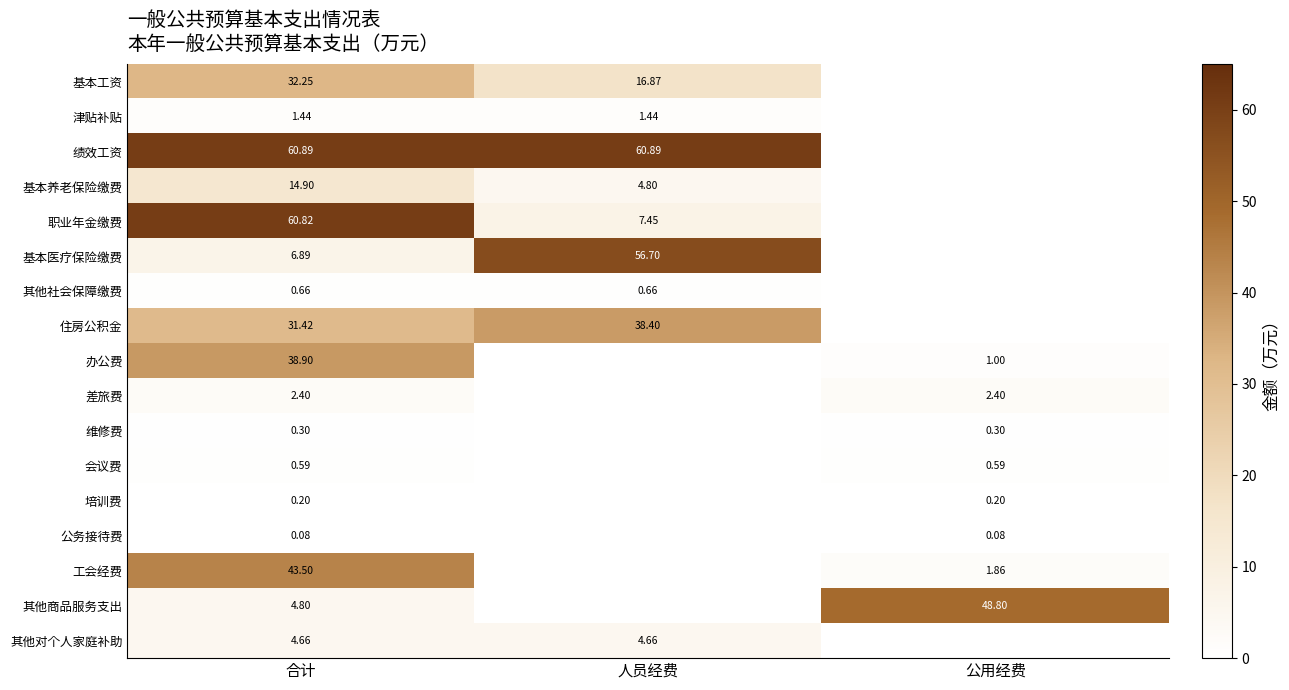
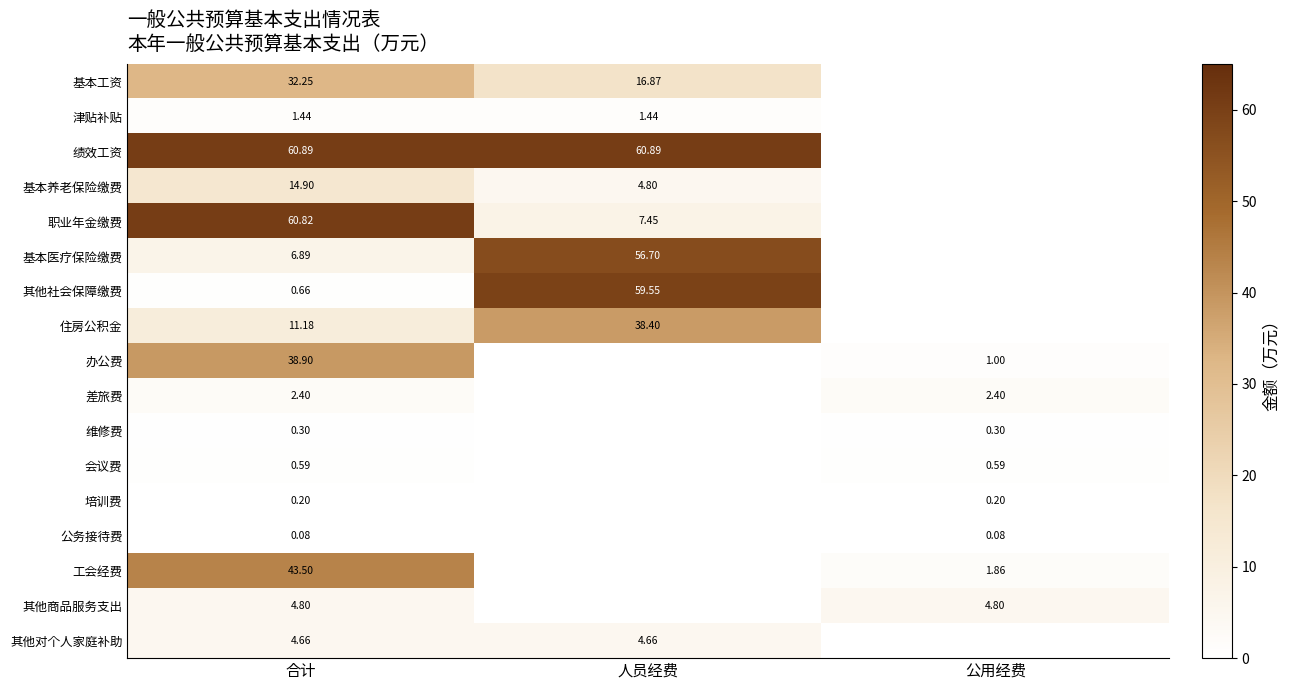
  {
    "基本工资": {
      "合计": 32.25,
      "人员经费": 16.87
    },
    "津贴补贴": {
      "合计": 1.44,
      "人员经费": 1.44
    },
    "绩效工资": {
      "合计": 60.89,
      "人员经费": 60.89
    },
    "基本养老保险缴费": {
      "合计": 14.90,
      "人员经费": 4.80
    },
    "职业年金缴费": {
      "合计": 60.82,
      "人员经费": 7.45
    },
    "基本医疗保险缴费": {
      "合计": 6.89,
      "人员经费": 56.70
    },
    "其他社会保障缴费": {
      "合计": 0.66,
-     "人员经费": 0.66
+     "人员经费": 59.55
    },
    "住房公积金": {
-     "合计": 31.42,
+     "合计": 11.18,
      "人员经费": 38.40
    },
    "办公费": {
      "合计": 38.90,
      "公用经费": 1.00
    },
    "差旅费": {
      "合计": 2.40,
      "公用经费": 2.40
    },
    "维修费": {
      "合计": 0.30,
      "公用经费": 0.30
    },
    "会议费": {
      "合计": 0.59,
      "公用经费": 0.59
    },
    "培训费": {
      "合计": 0.20,
      "公用经费": 0.20
    },
    "公务接待费": {
      "合计": 0.08,
      "公用经费": 0.08
    },
    "工会经费": {
      "合计": 43.50,
      "公用经费": 1.86
    },
    "其他商品服务支出": {
      "合计": 4.80,
-     "公用经费": 48.80
+     "公用经费": 4.80
    },
    "其他对个人家庭补助": {
      "合计": 4.66,
      "人员经费": 4.66
    }
  }
